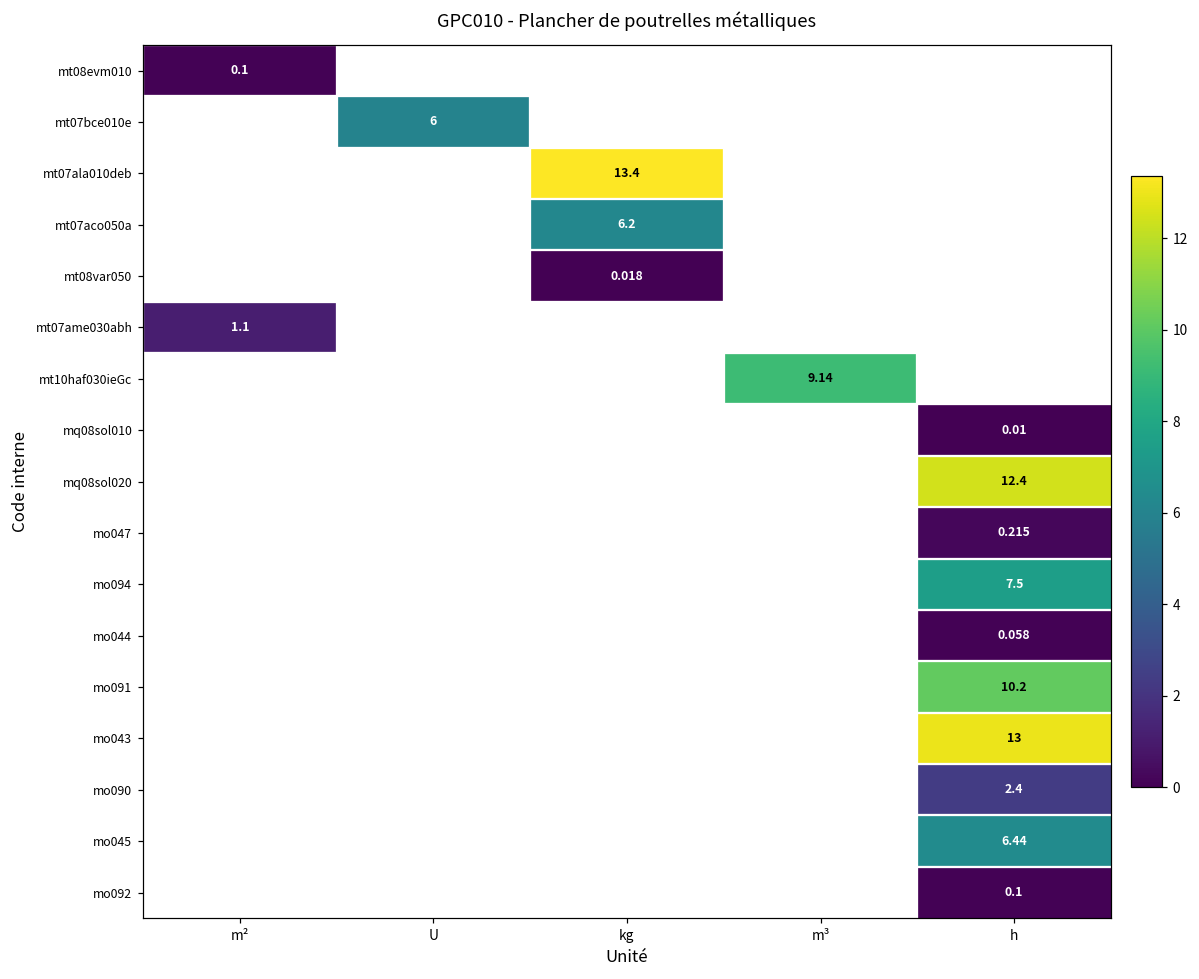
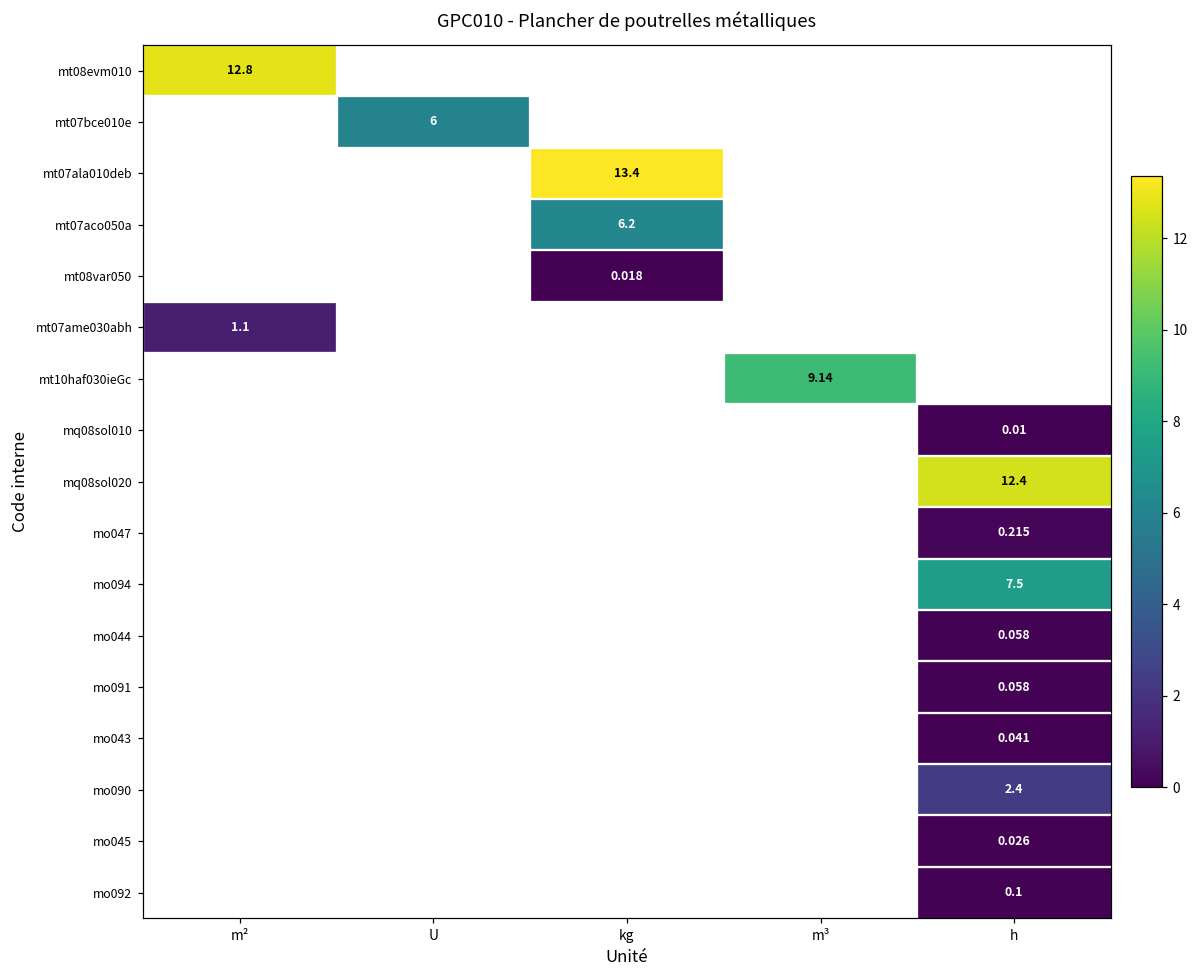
  {
    "mt08evm010": {
-     "m²": 0.1
+     "m²": 12.8
    },
    "mt07bce010e": {
      "U": 6
    },
    "mt07ala010deb": {
      "kg": 13.4
    },
    "mt07aco050a": {
      "kg": 6.2
    },
    "mt08var050": {
      "kg": 0.018
    },
    "mt07ame030abh": {
      "m²": 1.1
    },
    "mt10haf030ieGc": {
      "m³": 9.14
    },
    "mq08sol010": {
      "h": 0.01
    },
    "mq08sol020": {
      "h": 12.4
    },
    "mo047": {
      "h": 0.215
    },
    "mo094": {
      "h": 7.5
    },
    "mo044": {
      "h": 0.058
    },
    "mo091": {
-     "h": 10.2
+     "h": 0.058
    },
    "mo043": {
-     "h": 13
+     "h": 0.041
    },
    "mo090": {
      "h": 2.4
    },
    "mo045": {
-     "h": 6.44
+     "h": 0.026
    },
    "mo092": {
      "h": 0.1
    }
  }
